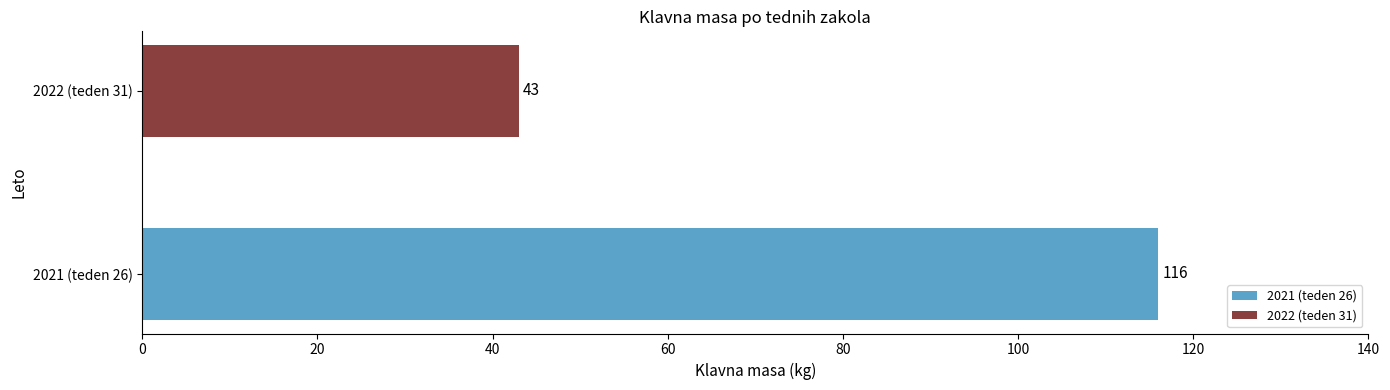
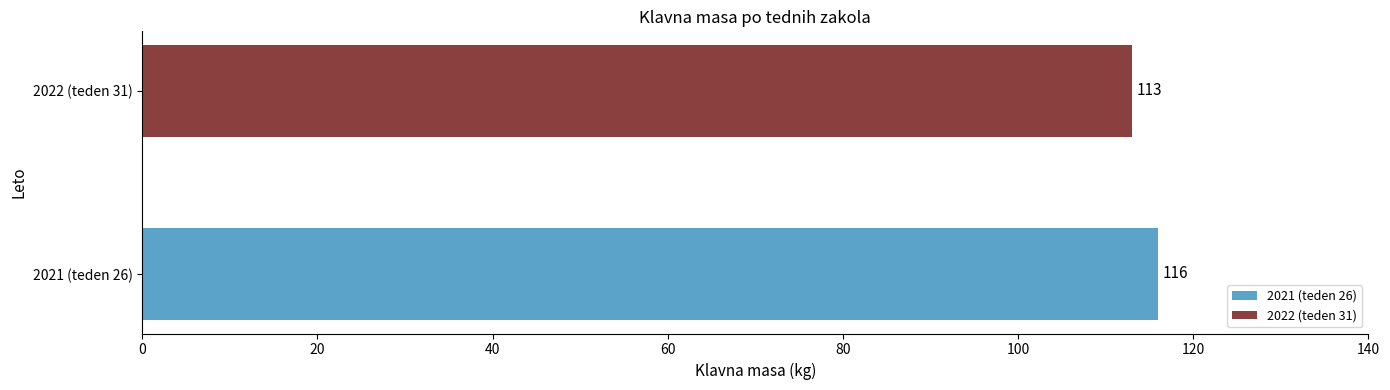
  {
-   "2022 (teden 31)": 43,
+   "2022 (teden 31)": 113,
    "2021 (teden 26)": 116
  }
